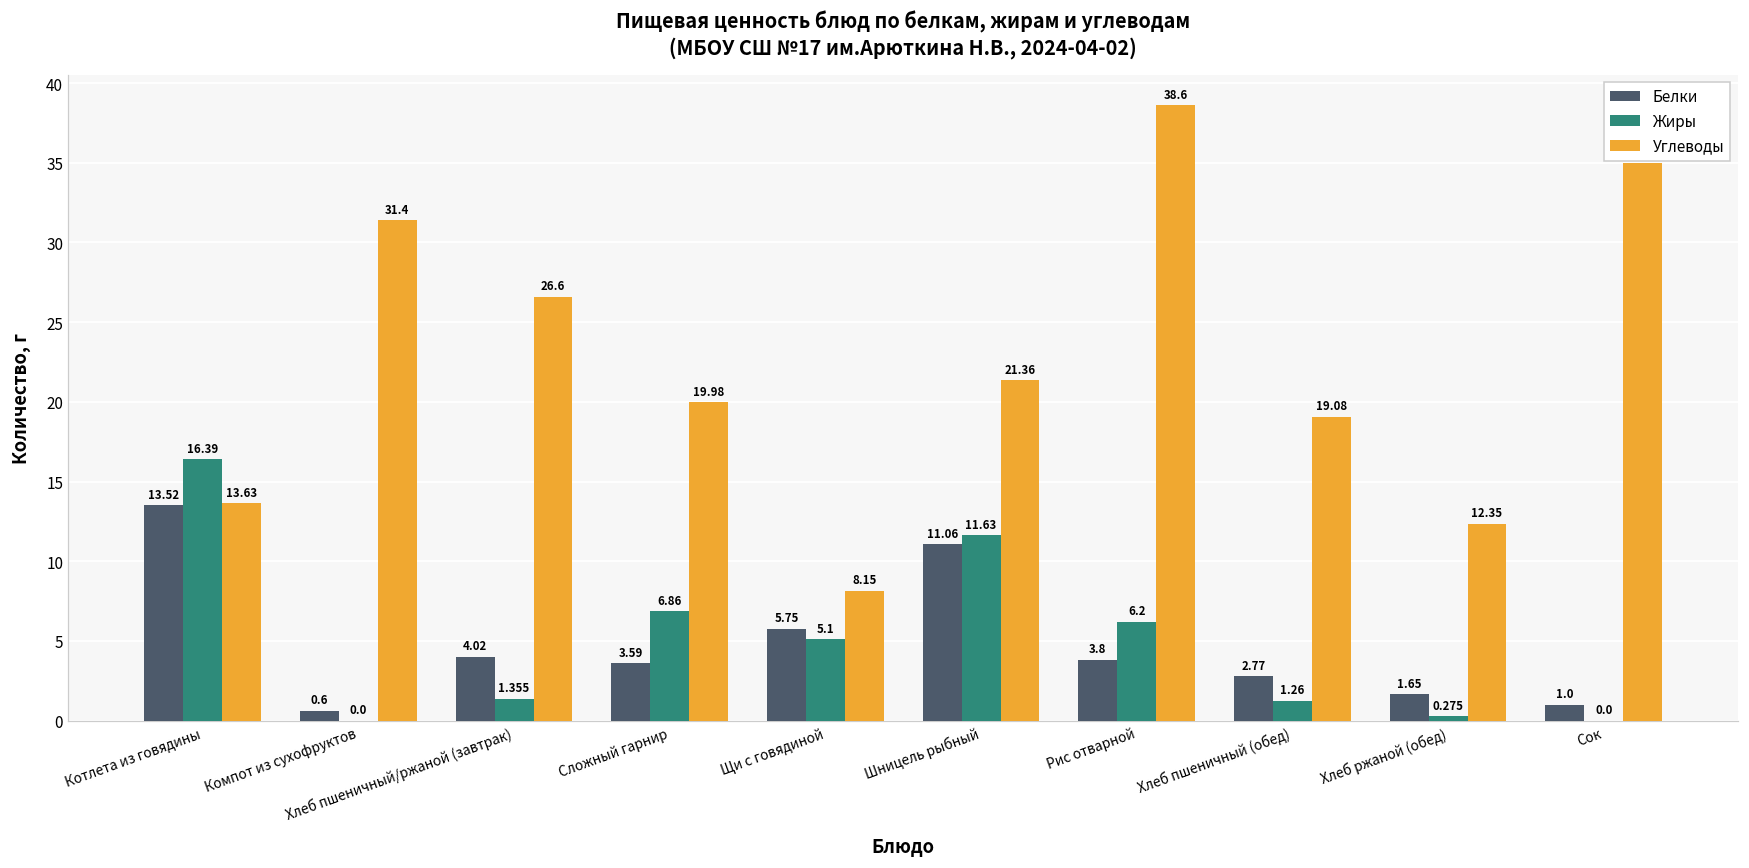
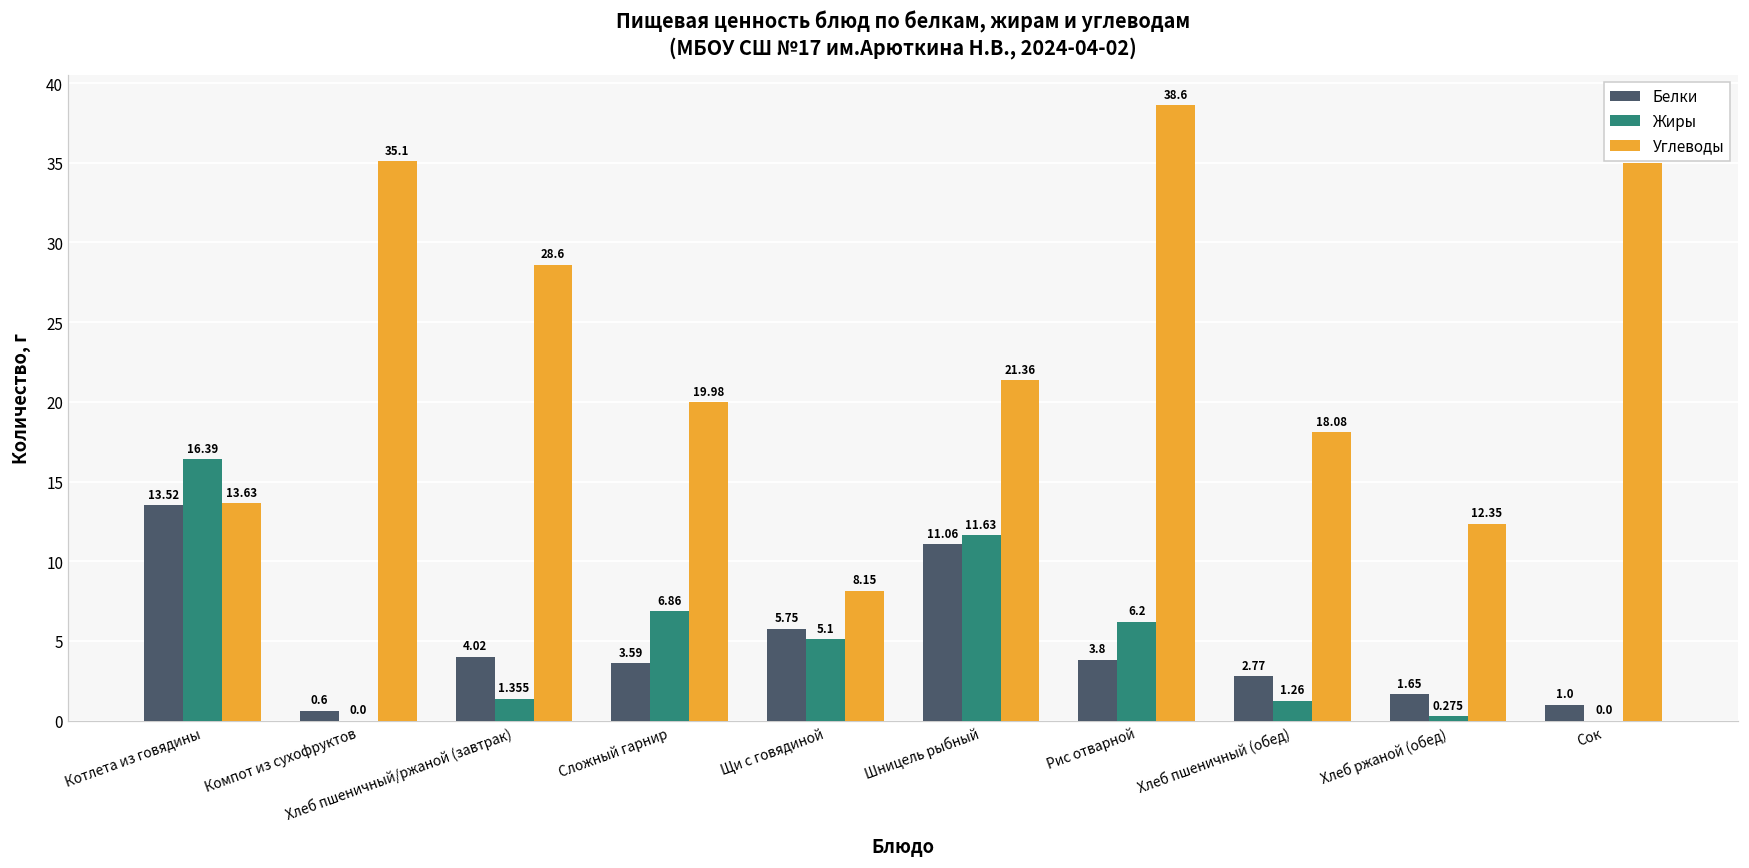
  {
    "Углеводы": {
      "Котлета из говядины": 13.63,
-     "Компот из сухофруктов": 31.4,
-     "Хлеб пшеничный/ржаной (завтрак)": 26.6,
+     "Компот из сухофруктов": 35.1,
+     "Хлеб пшеничный/ржаной (завтрак)": 28.6,
      "Сложный гарнир": 19.98,
      "Щи с говядиной": 8.15,
      "Шницель рыбный": 21.36,
      "Рис отварной": 38.6,
-     "Хлеб пшеничный (обед)": 19.08,
+     "Хлеб пшеничный (обед)": 18.08,
      "Хлеб ржаной (обед)": 12.35
    }
  }
